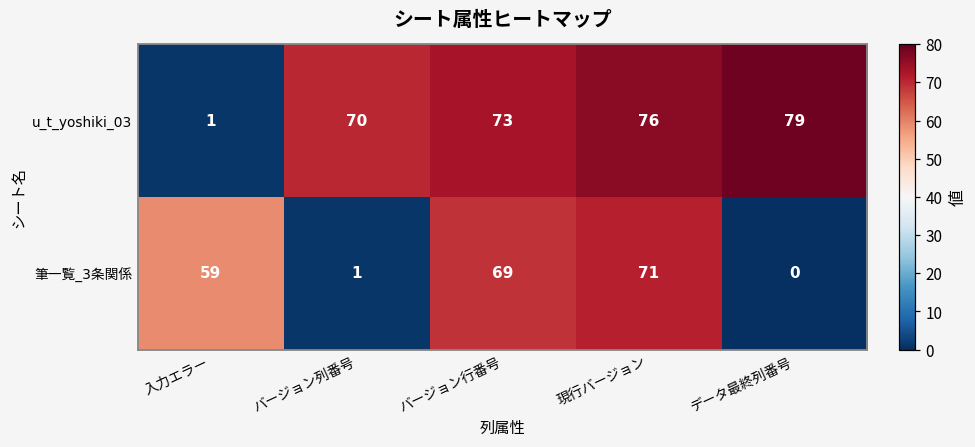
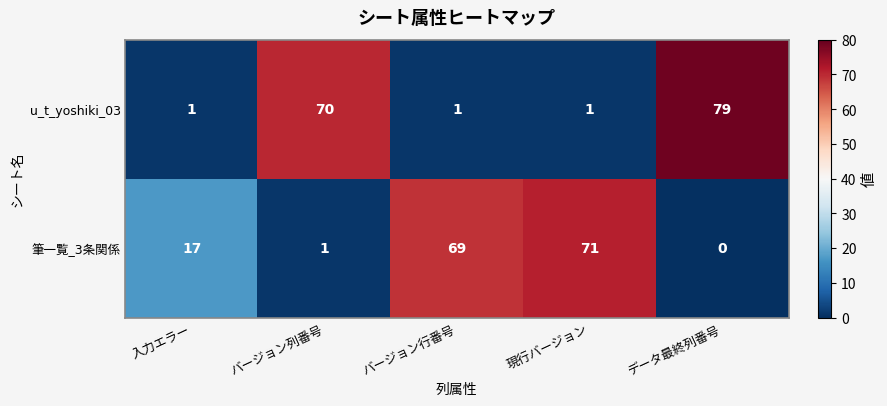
  {
    "u_t_yoshiki_03": {
      "入力エラー": 1,
      "バージョン列番号": 70,
-     "バージョン行番号": 73,
-     "現行バージョン": 76,
+     "バージョン行番号": 1,
+     "現行バージョン": 1,
      "データ最終列番号": 79
    },
    "筆一覧_3条関係": {
-     "入力エラー": 59,
+     "入力エラー": 17,
      "バージョン列番号": 1,
      "バージョン行番号": 69,
      "現行バージョン": 71,
      "データ最終列番号": 0
    }
  }
